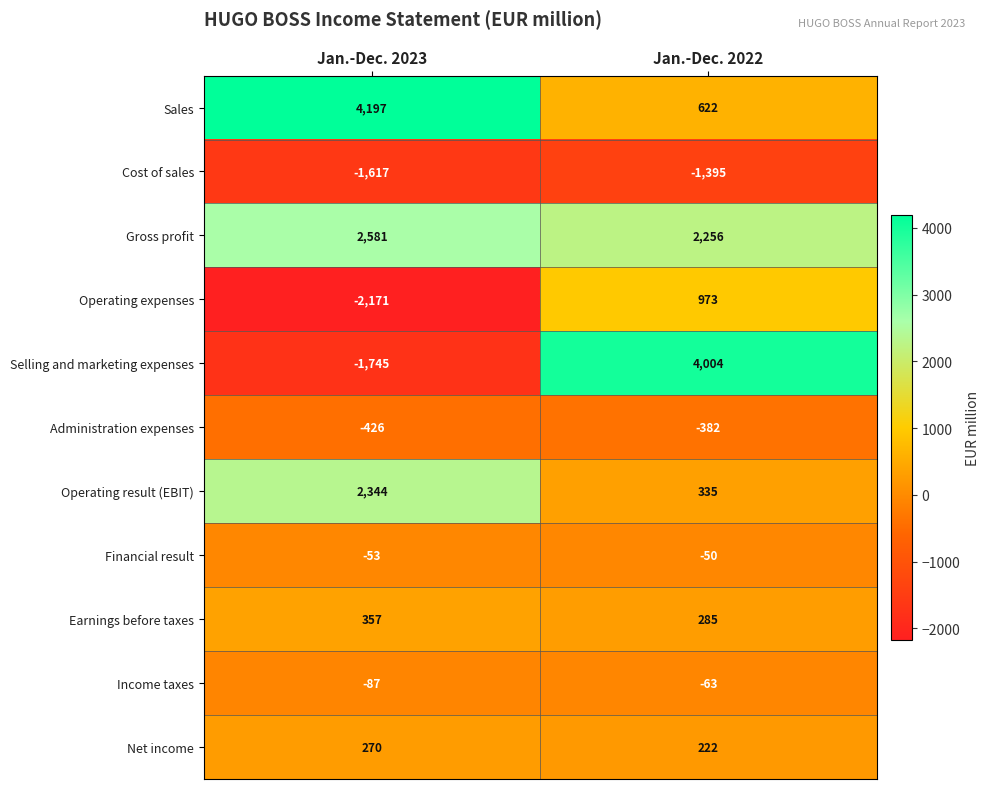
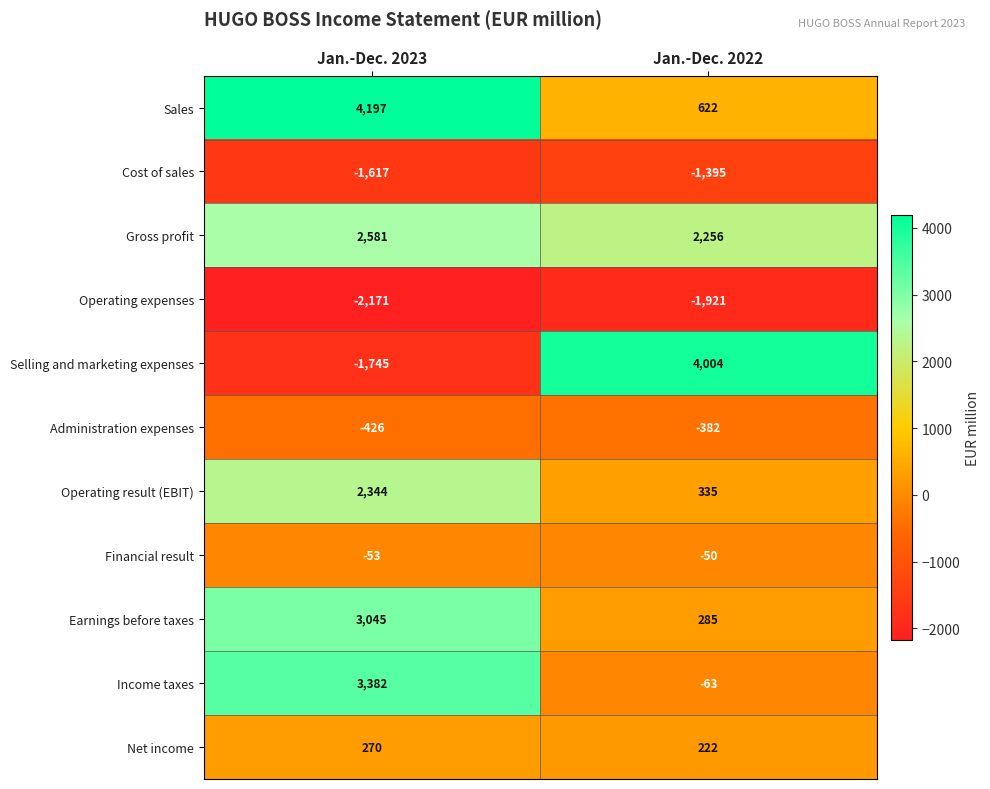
  {
    "Sales": {
      "Jan.-Dec. 2023": "4,197",
      "Jan.-Dec. 2022": "622"
    },
    "Cost of sales": {
      "Jan.-Dec. 2023": "-1,617",
      "Jan.-Dec. 2022": "-1,395"
    },
    "Gross profit": {
      "Jan.-Dec. 2023": "2,581",
      "Jan.-Dec. 2022": "2,256"
    },
    "Operating expenses": {
      "Jan.-Dec. 2023": "-2,171",
-     "Jan.-Dec. 2022": "973"
+     "Jan.-Dec. 2022": "-1,921"
    },
    "Selling and marketing expenses": {
      "Jan.-Dec. 2023": "-1,745",
      "Jan.-Dec. 2022": "4,004"
    },
    "Administration expenses": {
      "Jan.-Dec. 2023": "-426",
      "Jan.-Dec. 2022": "-382"
    },
    "Operating result (EBIT)": {
      "Jan.-Dec. 2023": "2,344",
      "Jan.-Dec. 2022": "335"
    },
    "Financial result": {
      "Jan.-Dec. 2023": "-53",
      "Jan.-Dec. 2022": "-50"
    },
    "Earnings before taxes": {
-     "Jan.-Dec. 2023": "357",
+     "Jan.-Dec. 2023": "3,045",
      "Jan.-Dec. 2022": "285"
    },
    "Income taxes": {
-     "Jan.-Dec. 2023": "-87",
+     "Jan.-Dec. 2023": "3,382",
      "Jan.-Dec. 2022": "-63"
    },
    "Net income": {
      "Jan.-Dec. 2023": "270",
      "Jan.-Dec. 2022": "222"
    }
  }
